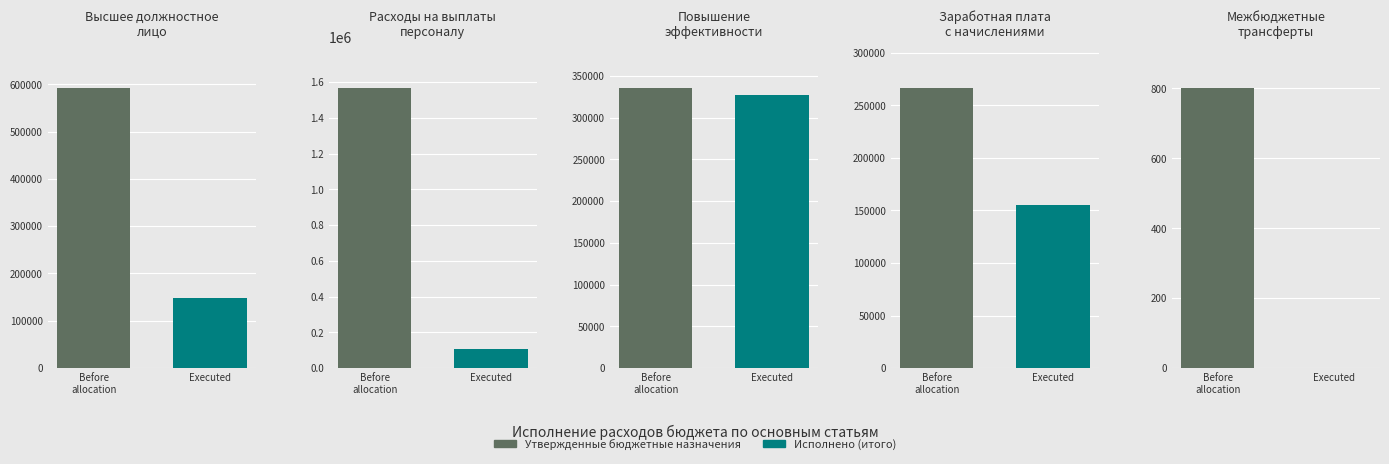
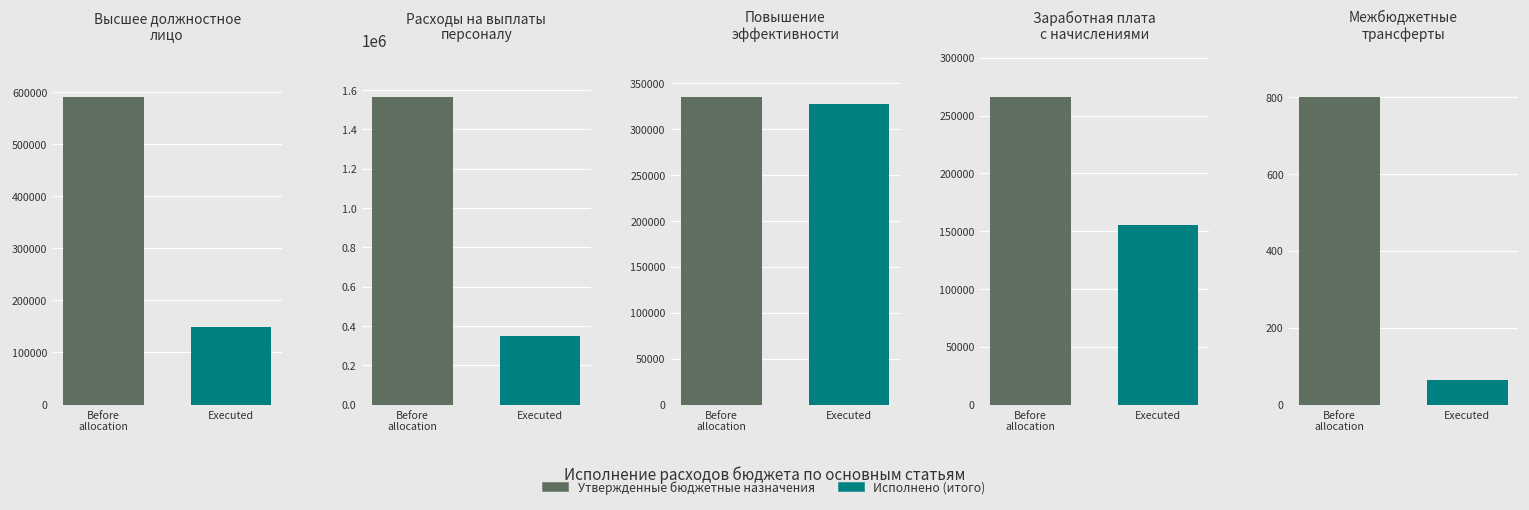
  {
    "Высшее должностное лицо": {
      "Before allocation": 590000,
      "Executed": 150000
    },
    "Расходы на выплаты персоналу": {
      "Before allocation": 1560000,
-     "Executed": 110000
+     "Executed": 350000
    },
    "Повышение эффективности": {
      "Before allocation": 340000,
      "Executed": 330000
    },
    "Заработная плата с начислениями": {
      "Before allocation": 266000,
      "Executed": 155000
    },
    "Межбюджетные трансферты": {
      "Before allocation": 800,
-     "Executed": 0
+     "Executed": 60
    }
  }
